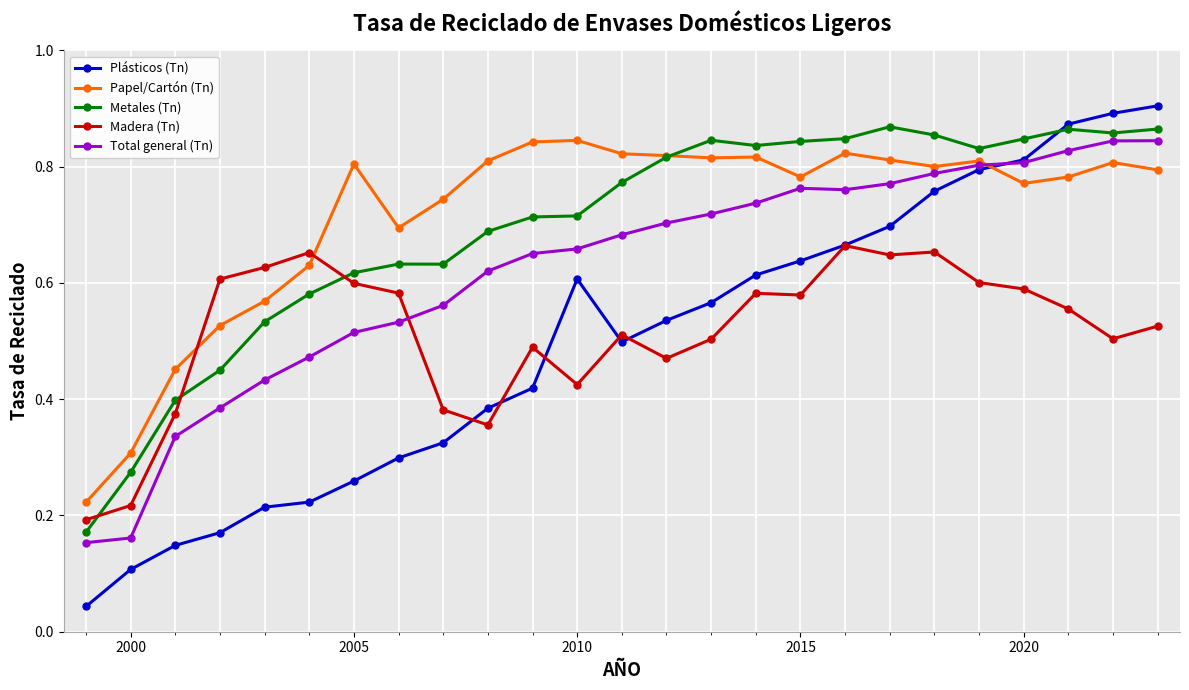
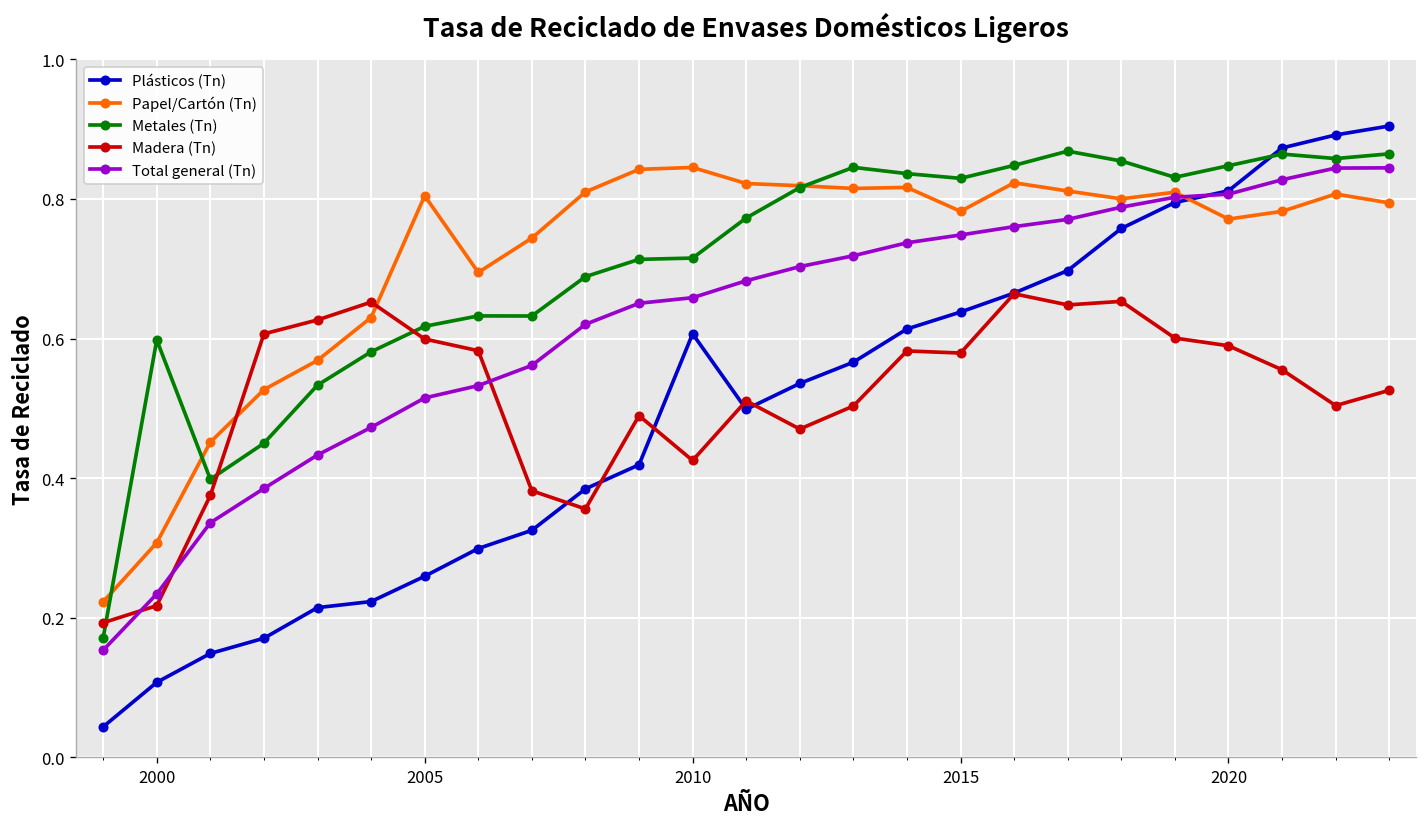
  {
    "Plásticos (Tn)": {
      "2000": 0.11,
      "2005": 0.26,
      "2010": 0.61,
      "2015": 0.64,
      "2020": 0.81
    },
    "Papel/Cartón (Tn)": {
      "2000": 0.31,
      "2005": 0.80,
      "2010": 0.85,
      "2015": 0.78,
      "2020": 0.77
    },
    "Metales (Tn)": {
-     "2000": 0.27,
+     "2000": 0.60,
      "2005": 0.62,
      "2010": 0.72,
-     "2015": 0.84,
+     "2015": 0.83,
      "2020": 0.85
    },
    "Madera (Tn)": {
      "2000": 0.22,
      "2005": 0.60,
      "2010": 0.43,
      "2015": 0.58,
      "2020": 0.59
    },
    "Total general (Tn)": {
-     "2000": 0.16,
+     "2000": 0.23,
      "2005": 0.51,
      "2010": 0.66,
-     "2015": 0.76,
+     "2015": 0.75,
      "2020": 0.81
    }
  }
